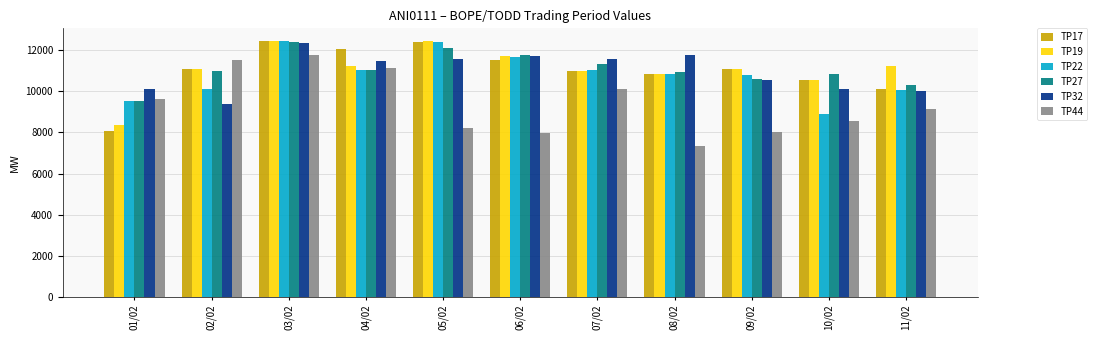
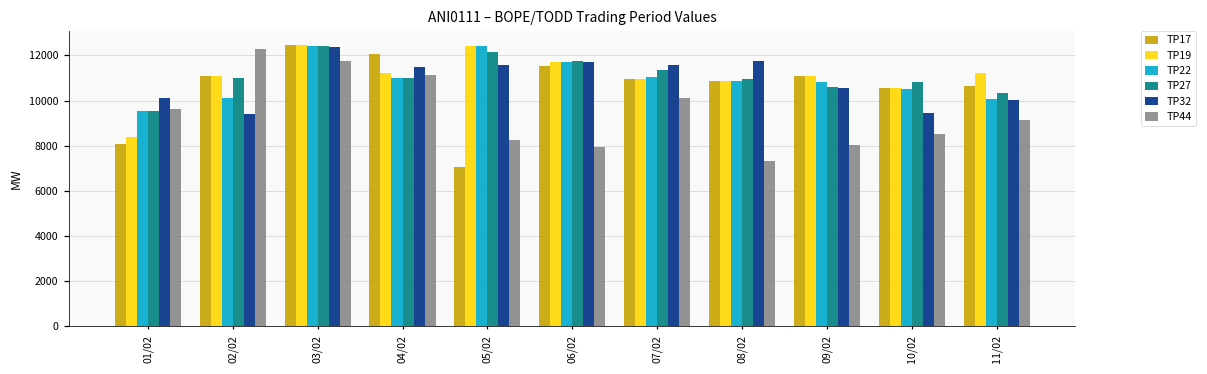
  {
    "TP17": {
      "01/02": 8100,
      "02/02": 11100,
      "03/02": 12400,
      "04/02": 12100,
-     "05/02": 12400,
+     "05/02": 7000,
      "06/02": 11500,
      "07/02": 11000,
      "08/02": 10900,
      "09/02": 11100,
      "10/02": 10600,
-     "11/02": 10100
+     "11/02": 10600
    },
    "TP19": {
      "01/02": 8400,
      "02/02": 11100,
      "03/02": 12500,
      "04/02": 11200,
      "05/02": 12400,
      "06/02": 11700,
      "07/02": 11000,
      "08/02": 10900,
      "09/02": 11100,
      "10/02": 10600,
      "11/02": 11200
    },
    "TP22": {
      "01/02": 9500,
      "02/02": 10100,
      "03/02": 12400,
      "04/02": 11000,
      "05/02": 12400,
      "06/02": 11700,
      "07/02": 11100,
      "08/02": 10800,
      "09/02": 10800,
-     "10/02": 8900,
+     "10/02": 10500,
      "11/02": 10100
    },
    "TP27": {
      "01/02": 9600,
      "02/02": 11000,
      "03/02": 12400,
      "04/02": 11000,
      "05/02": 12100,
      "06/02": 11800,
      "07/02": 11300,
      "08/02": 11000,
      "09/02": 10600,
      "10/02": 10800,
      "11/02": 10300
    },
    "TP32": {
      "01/02": 10100,
      "02/02": 9400,
      "03/02": 12400,
      "04/02": 11500,
      "05/02": 11600,
      "06/02": 11700,
      "07/02": 11600,
      "08/02": 11800,
      "09/02": 10600,
-     "10/02": 10100,
+     "10/02": 9500,
      "11/02": 10000
    },
    "TP44": {
      "01/02": 9600,
-     "02/02": 11500,
+     "02/02": 12300,
      "03/02": 11800,
      "04/02": 11100,
      "05/02": 8200,
      "06/02": 8000,
      "07/02": 10100,
      "08/02": 7300,
      "09/02": 8000,
      "10/02": 8500,
      "11/02": 9200
    }
  }
